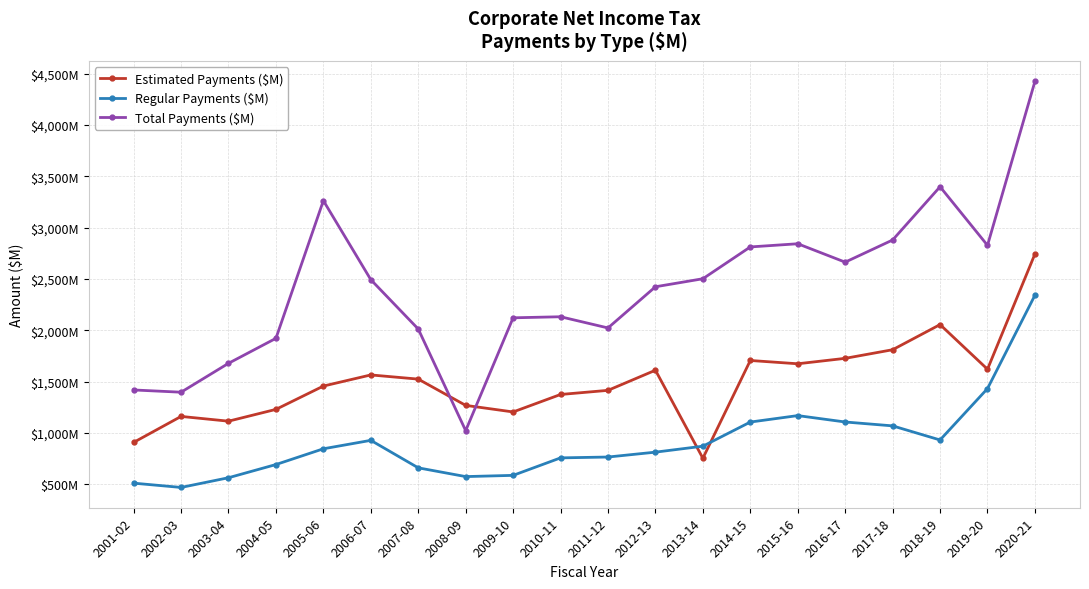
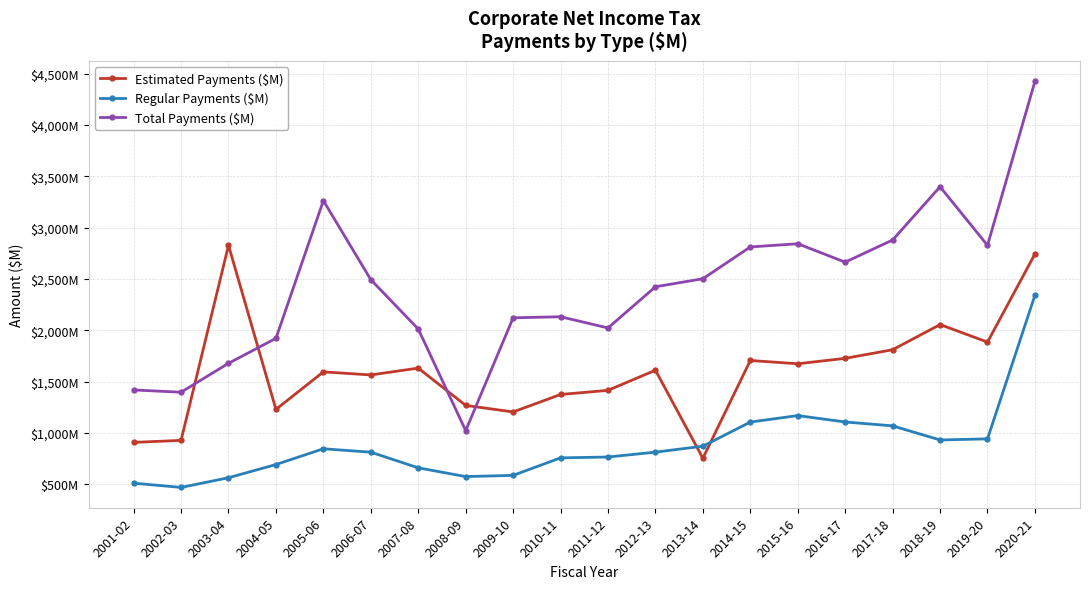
  {
    "Estimated Payments ($M)": {
      "2001-02": "$910,000,000",
-     "2002-03": "$1,160,000,000",
-     "2003-04": "$1,110,000,000",
+     "2002-03": "$930,000,000",
+     "2003-04": "$2,830,000,000",
      "2004-05": "$1,230,000,000",
-     "2005-06": "$1,460,000,000",
+     "2005-06": "$1,590,000,000",
      "2006-07": "$1,560,000,000",
-     "2007-08": "$1,520,000,000",
+     "2007-08": "$1,630,000,000",
      "2008-09": "$1,270,000,000",
      "2009-10": "$1,200,000,000",
      "2010-11": "$1,370,000,000",
      "2011-12": "$1,410,000,000",
      "2012-13": "$1,610,000,000",
      "2013-14": "$750,000,000",
      "2014-15": "$1,710,000,000",
      "2015-16": "$1,670,000,000",
      "2016-17": "$1,730,000,000",
      "2017-18": "$1,810,000,000",
      "2018-19": "$2,060,000,000",
-     "2019-20": "$1,620,000,000",
+     "2019-20": "$1,880,000,000",
      "2020-21": "$2,740,000,000"
    },
    "Regular Payments ($M)": {
      "2001-02": "$510,000,000",
      "2002-03": "$470,000,000",
      "2003-04": "$560,000,000",
      "2004-05": "$690,000,000",
      "2005-06": "$850,000,000",
-     "2006-07": "$930,000,000",
+     "2006-07": "$810,000,000",
      "2007-08": "$660,000,000",
      "2008-09": "$570,000,000",
      "2009-10": "$590,000,000",
      "2010-11": "$760,000,000",
      "2011-12": "$770,000,000",
      "2012-13": "$810,000,000",
      "2013-14": "$870,000,000",
      "2014-15": "$1,110,000,000",
      "2015-16": "$1,170,000,000",
      "2016-17": "$1,110,000,000",
      "2017-18": "$1,070,000,000",
      "2018-19": "$930,000,000",
-     "2019-20": "$1,430,000,000",
+     "2019-20": "$940,000,000",
      "2020-21": "$2,340,000,000"
    },
    "Total Payments ($M)": {
      "2001-02": "$1,420,000,000",
      "2002-03": "$1,400,000,000",
      "2003-04": "$1,680,000,000",
      "2004-05": "$1,920,000,000",
      "2005-06": "$3,260,000,000",
      "2006-07": "$2,490,000,000",
      "2007-08": "$2,010,000,000",
      "2008-09": "$1,020,000,000",
      "2009-10": "$2,120,000,000",
      "2010-11": "$2,130,000,000",
      "2011-12": "$2,020,000,000",
      "2012-13": "$2,420,000,000",
      "2013-14": "$2,500,000,000",
      "2014-15": "$2,810,000,000",
      "2015-16": "$2,840,000,000",
      "2016-17": "$2,660,000,000",
      "2017-18": "$2,880,000,000",
      "2018-19": "$3,400,000,000",
      "2019-20": "$2,830,000,000",
      "2020-21": "$4,420,000,000"
    }
  }
